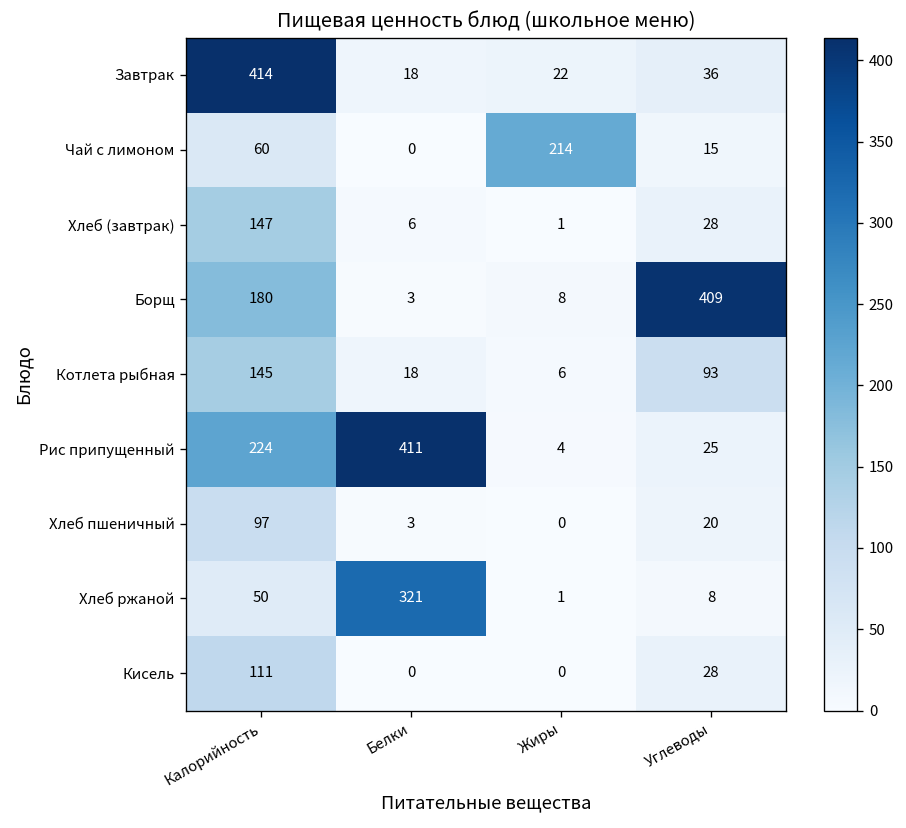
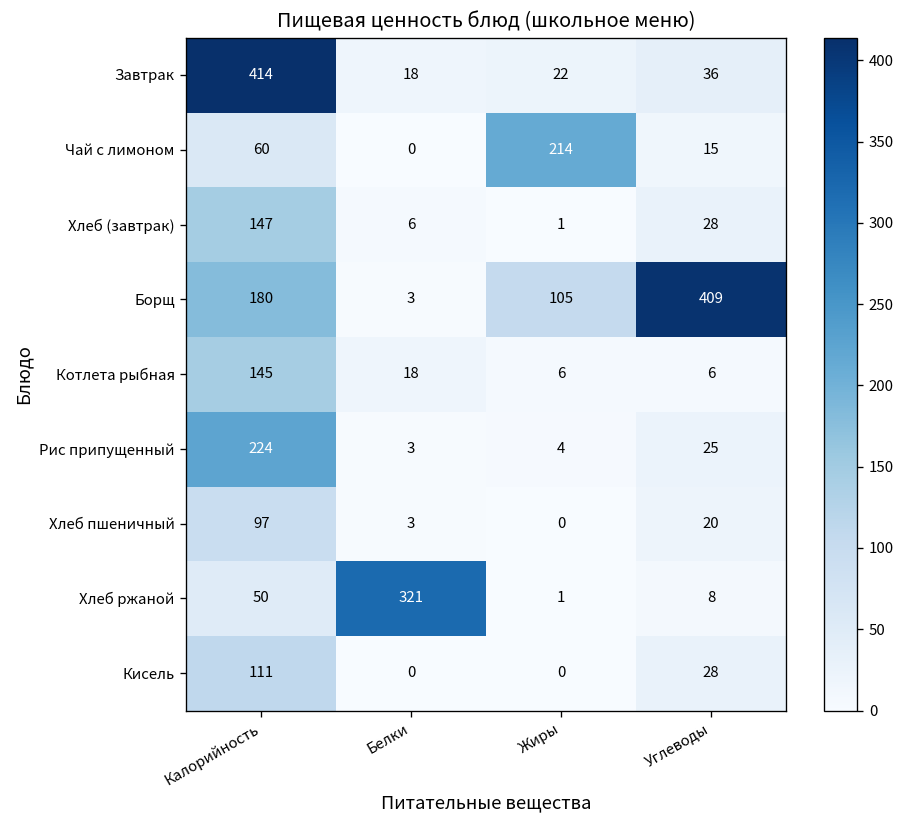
  {
    "Завтрак": {
      "Калорийность": 414,
      "Белки": 18,
      "Жиры": 22,
      "Углеводы": 36
    },
    "Чай с лимоном": {
      "Калорийность": 60,
      "Белки": 0,
      "Жиры": 214,
      "Углеводы": 15
    },
    "Хлеб (завтрак)": {
      "Калорийность": 147,
      "Белки": 6,
      "Жиры": 1,
      "Углеводы": 28
    },
    "Борщ": {
      "Калорийность": 180,
      "Белки": 3,
-     "Жиры": 8,
+     "Жиры": 105,
      "Углеводы": 409
    },
    "Котлета рыбная": {
      "Калорийность": 145,
      "Белки": 18,
      "Жиры": 6,
-     "Углеводы": 93
+     "Углеводы": 6
    },
    "Рис припущенный": {
      "Калорийность": 224,
-     "Белки": 411,
+     "Белки": 3,
      "Жиры": 4,
      "Углеводы": 25
    },
    "Хлеб пшеничный": {
      "Калорийность": 97,
      "Белки": 3,
      "Жиры": 0,
      "Углеводы": 20
    },
    "Хлеб ржаной": {
      "Калорийность": 50,
      "Белки": 321,
      "Жиры": 1,
      "Углеводы": 8
    },
    "Кисель": {
      "Калорийность": 111,
      "Белки": 0,
      "Жиры": 0,
      "Углеводы": 28
    }
  }
